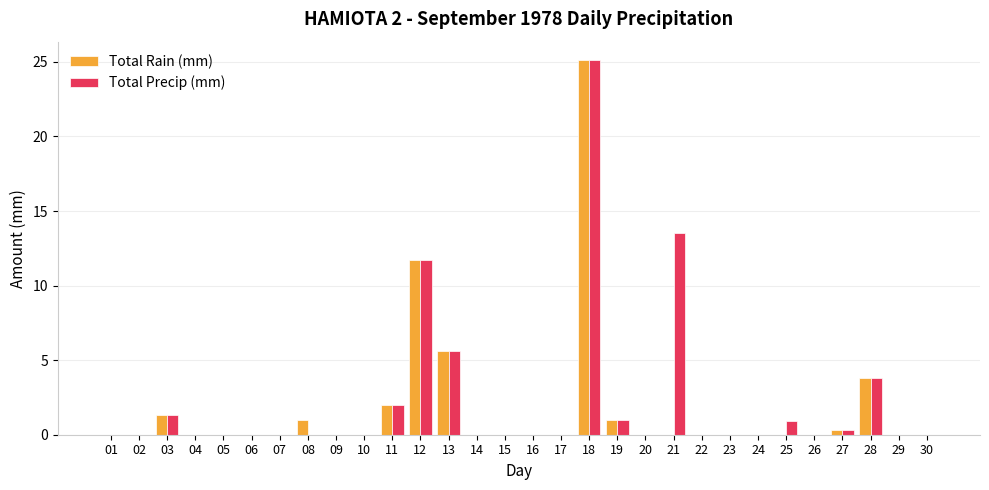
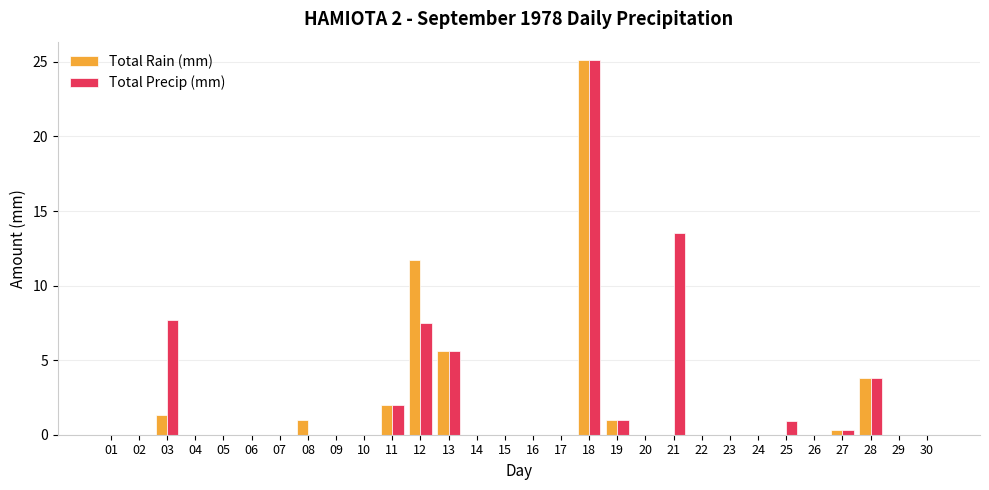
  {
    "Total Rain (mm)": {
      "01": 0.0,
      "02": 0.0,
      "03": 1.3,
      "04": 0.0,
      "05": 0.0,
      "06": 0.0,
      "07": 0.0,
      "08": 1.0,
      "09": 0.0,
      "10": 0.0,
      "11": 2.0,
      "12": 11.7,
      "13": 5.6,
      "14": 0.0,
      "15": 0.0,
      "16": 0.0,
      "17": 0.0,
      "18": 25.1,
      "19": 1.0,
      "20": 0.0,
      "21": 0.0,
      "22": 0.0,
      "23": 0.0,
      "24": 0.0,
      "25": 0.0,
      "26": 0.0,
      "27": 0.3,
      "28": 3.8,
      "29": 0.0,
      "30": 0.0
    },
    "Total Precip (mm)": {
      "01": 0.0,
      "02": 0.0,
-     "03": 1.3,
+     "03": 7.7,
      "04": 0.0,
      "05": 0.0,
      "06": 0.0,
      "07": 0.0,
      "08": 0.0,
      "09": 0.0,
      "10": 0.0,
      "11": 2.0,
-     "12": 11.7,
+     "12": 7.5,
      "13": 5.6,
      "14": 0.0,
      "15": 0.0,
      "16": 0.0,
      "17": 0.0,
      "18": 25.1,
      "19": 1.0,
      "20": 0.0,
      "21": 13.5,
      "22": 0.0,
      "23": 0.0,
      "24": 0.0,
      "25": 0.9,
      "26": 0.0,
      "27": 0.3,
      "28": 3.8,
      "29": 0.0,
      "30": 0.0
    }
  }
